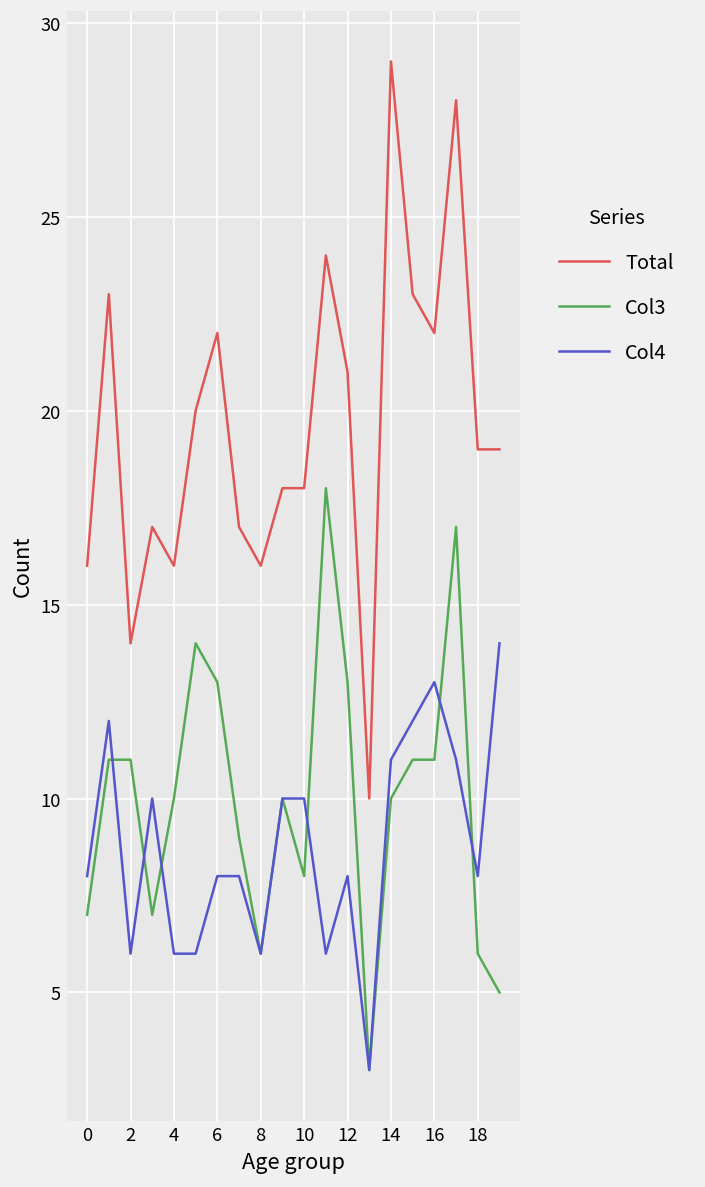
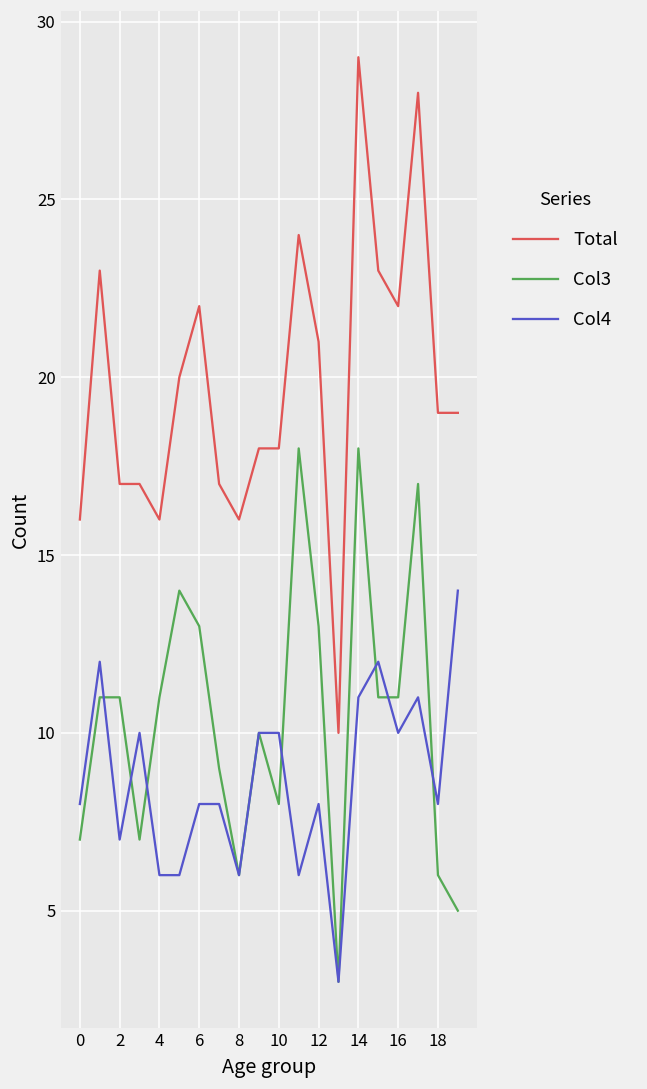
  {
    "Total": {
      "0": 16,
-     "2": 14,
+     "2": 17,
      "4": 16,
      "6": 22,
      "8": 16,
      "10": 18,
      "12": 21,
      "14": 29,
      "16": 22,
      "18": 19
    },
    "Col3": {
      "0": 7,
      "2": 11,
-     "4": 10,
+     "4": 11,
      "6": 13,
      "10": 8,
      "12": 13,
-     "14": 10,
+     "14": 18,
      "16": 11,
      "18": 6
    },
    "Col4": {
      "0": 8,
-     "2": 6,
+     "2": 7,
      "4": 6,
      "6": 8,
      "10": 10,
      "12": 8,
      "14": 11,
-     "16": 13,
+     "16": 10,
      "18": 8
    }
  }
